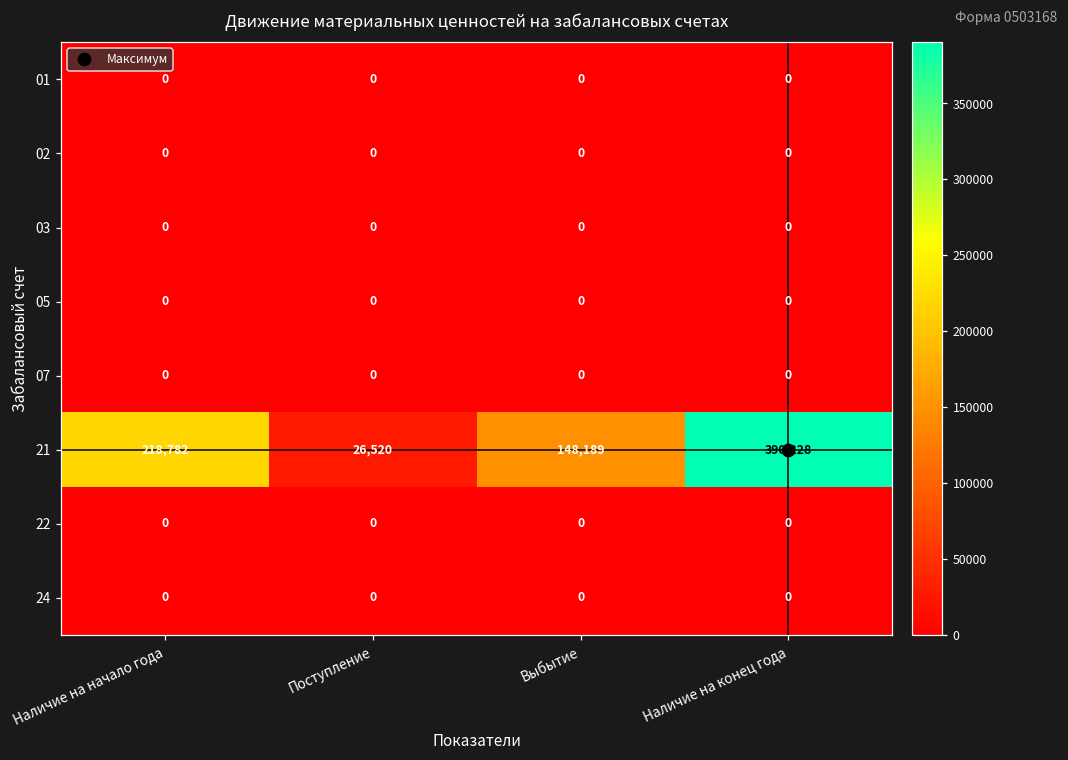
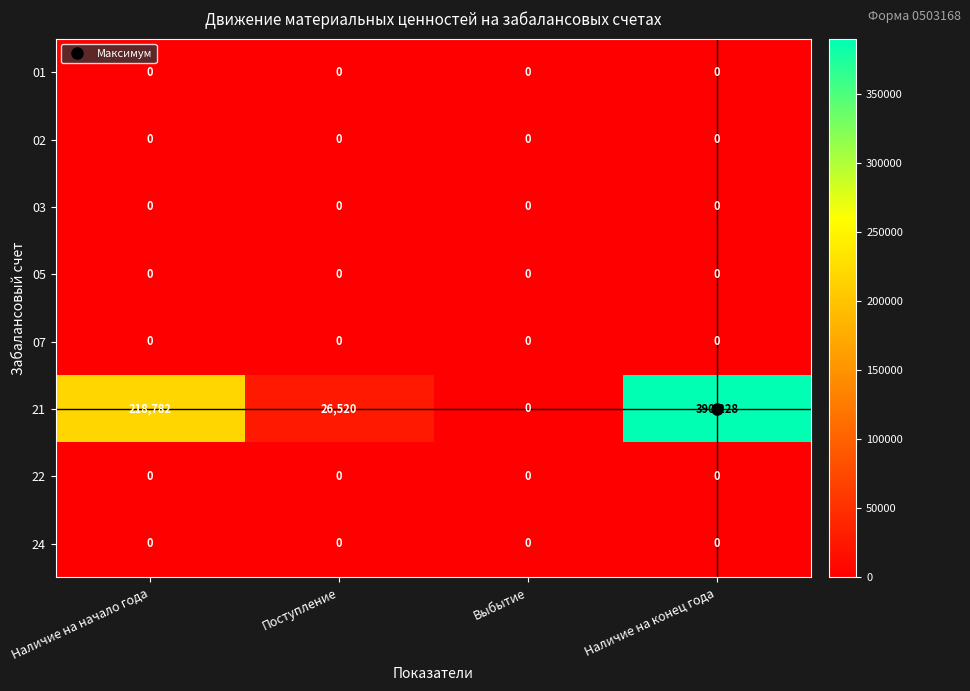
  {
    "01": {
      "Наличие на начало года": "0",
      "Поступление": "0",
      "Выбытие": "0",
      "Наличие на конец года": "0"
    },
    "02": {
      "Наличие на начало года": "0",
      "Поступление": "0",
      "Выбытие": "0",
      "Наличие на конец года": "0"
    },
    "03": {
      "Наличие на начало года": "0",
      "Поступление": "0",
      "Выбытие": "0",
      "Наличие на конец года": "0"
    },
    "05": {
      "Наличие на начало года": "0",
      "Поступление": "0",
      "Выбытие": "0",
      "Наличие на конец года": "0"
    },
    "07": {
      "Наличие на начало года": "0",
      "Поступление": "0",
      "Выбытие": "0",
      "Наличие на конец года": "0"
    },
    "21": {
      "Наличие на начало года": "218,782",
      "Поступление": "26,520",
-     "Выбытие": "148,189"
+     "Выбытие": "0"
    },
    "22": {
      "Наличие на начало года": "0",
      "Поступление": "0",
      "Выбытие": "0",
      "Наличие на конец года": "0"
    },
    "24": {
      "Наличие на начало года": "0",
      "Поступление": "0",
      "Выбытие": "0",
      "Наличие на конец года": "0"
    }
  }
